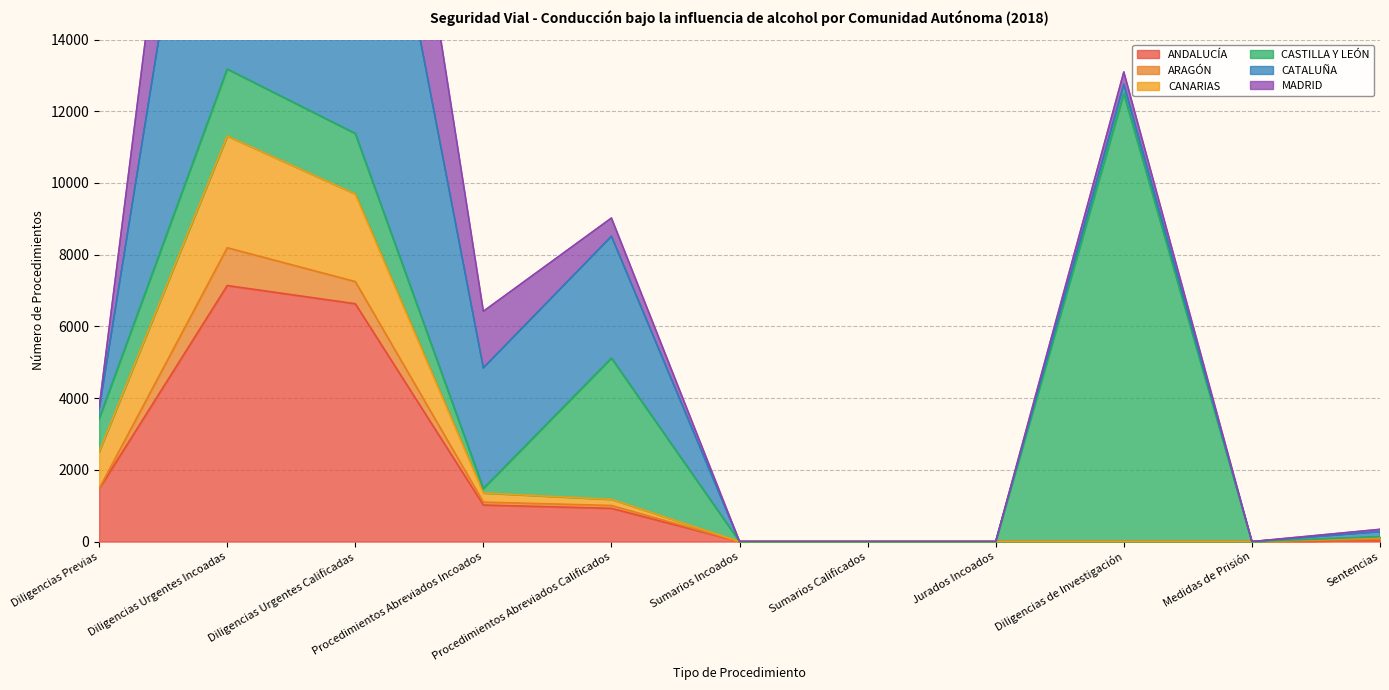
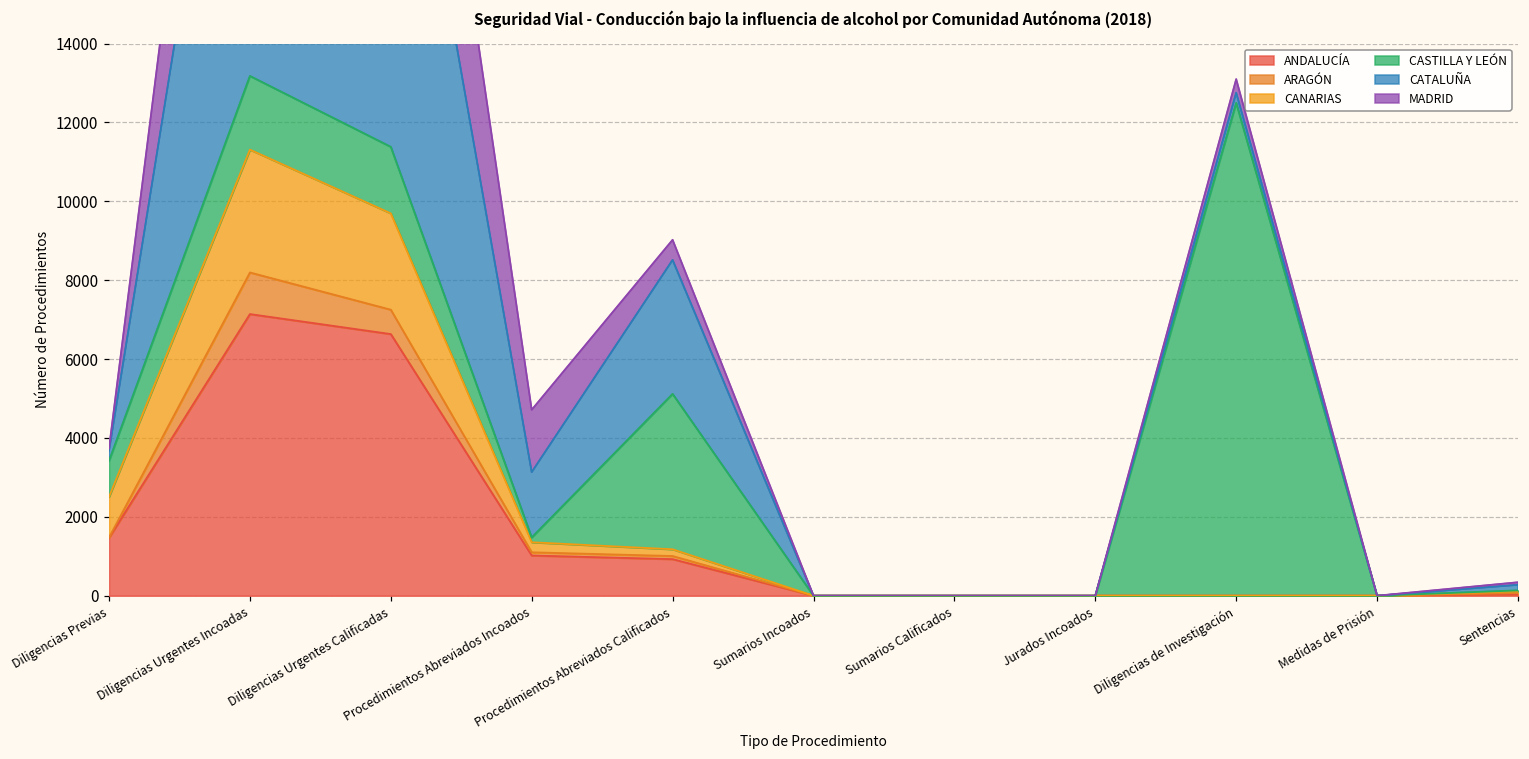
  {
    "CASTILLA Y LEÓN": {
      "Diligencias Previas": 900,
      "Diligencias Urgentes Incoadas": 1900,
      "Diligencias Urgentes Calificadas": 1700,
      "Procedimientos Abreviados Incoados": 100,
      "Procedimientos Abreviados Calificados": 3900,
      "Diligencias de Investigación": 12500
    },
    "CATALUÑA": {
-     "Procedimientos Abreviados Incoados": 3400,
+     "Procedimientos Abreviados Incoados": 1700,
      "Procedimientos Abreviados Calificados": 3400,
      "Diligencias de Investigación": 300
    },
    "MADRID": {
      "Procedimientos Abreviados Incoados": 1600,
      "Procedimientos Abreviados Calificados": 500,
      "Diligencias de Investigación": 300
    }
  }
